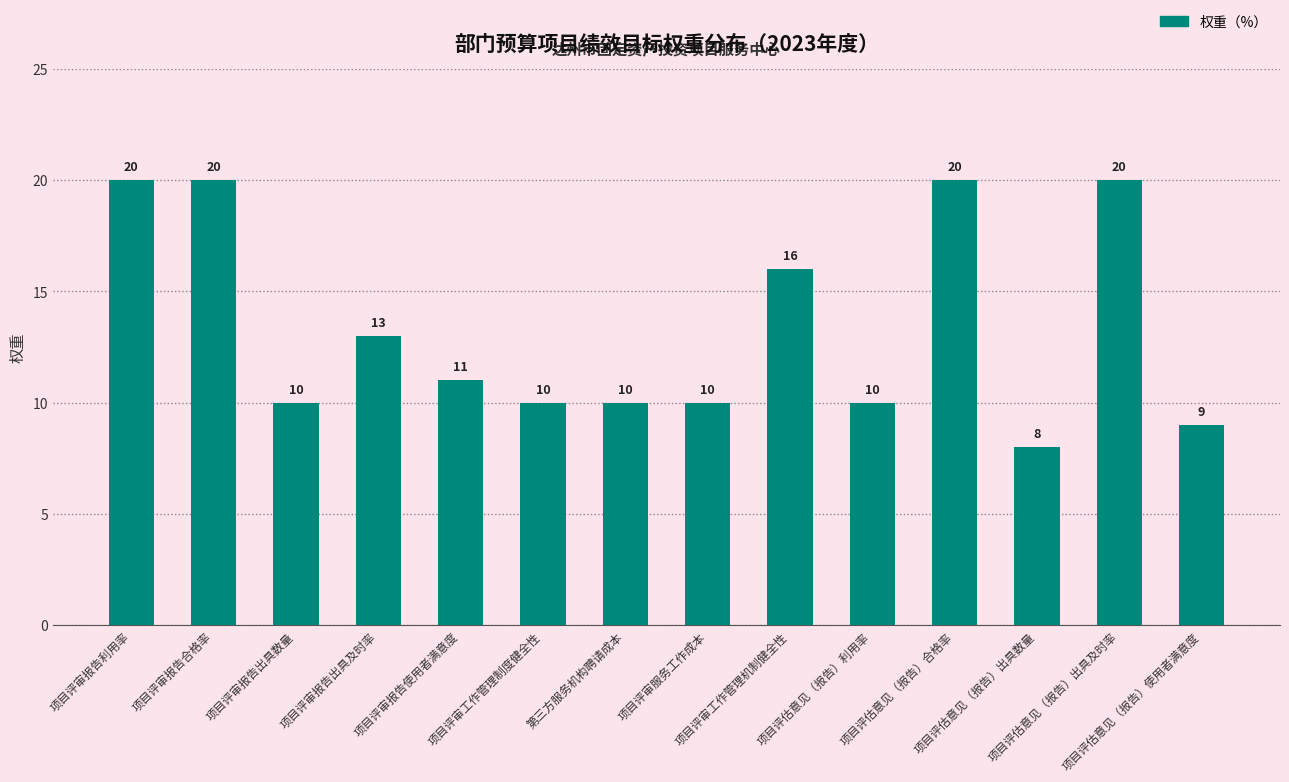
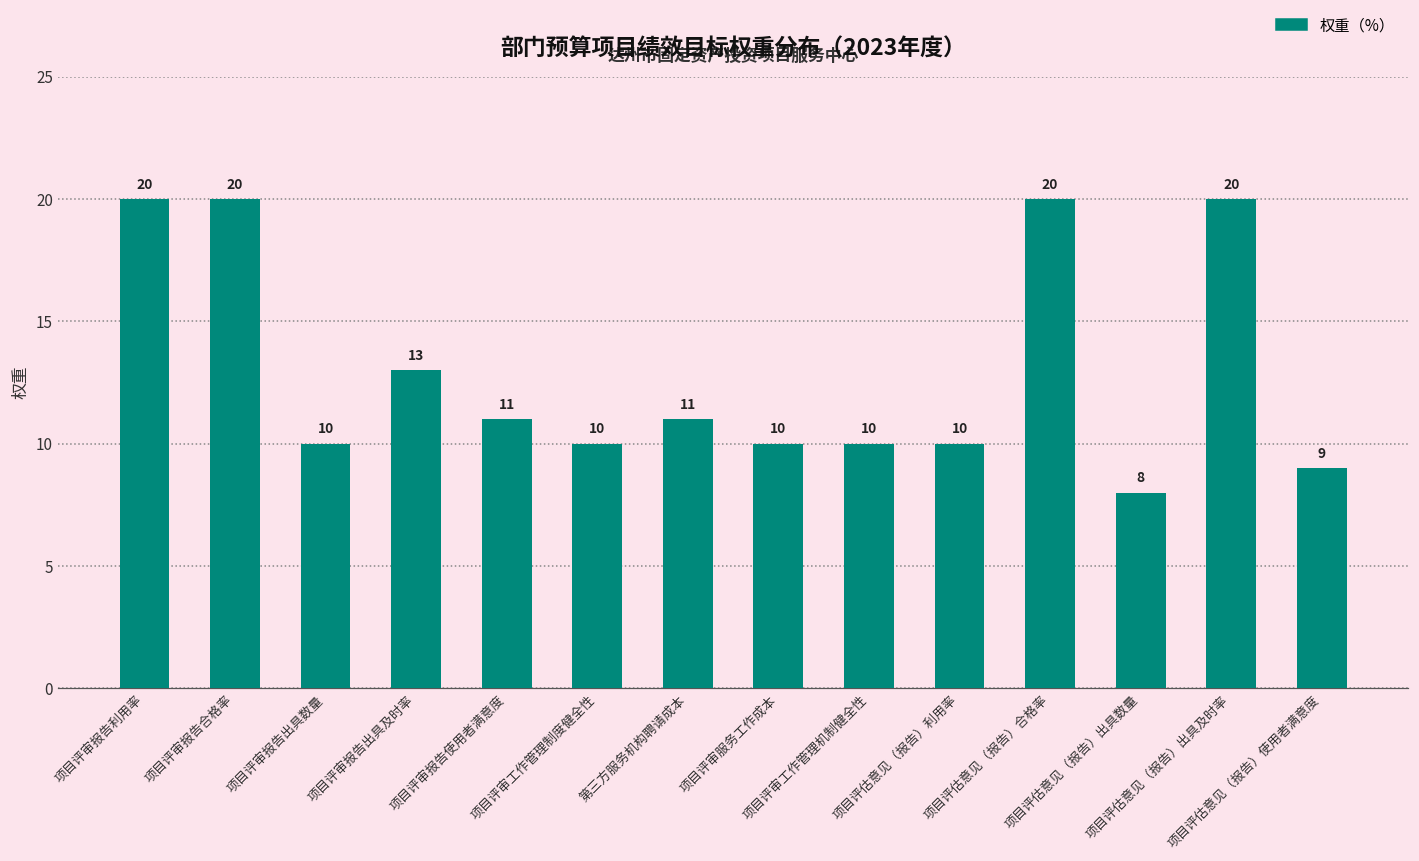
  {
    "项目评审报告利用率": 20,
    "项目评审报告合格率": 20,
    "项目评审报告出具数量": 10,
    "项目评审报告出具及时率": 13,
    "项目评审报告使用者满意度": 11,
    "项目评审工作管理制度健全性": 10,
-   "第三方服务机构聘请成本": 10,
+   "第三方服务机构聘请成本": 11,
    "项目评审服务工作成本": 10,
-   "项目评审工作管理机制健全性": 16,
+   "项目评审工作管理机制健全性": 10,
    "项目评估意见（报告）利用率": 10,
    "项目评估意见（报告）合格率": 20,
    "项目评估意见（报告）出具数量": 8,
    "项目评估意见（报告）出具及时率": 20,
    "项目评估意见（报告）使用者满意度": 9
  }
